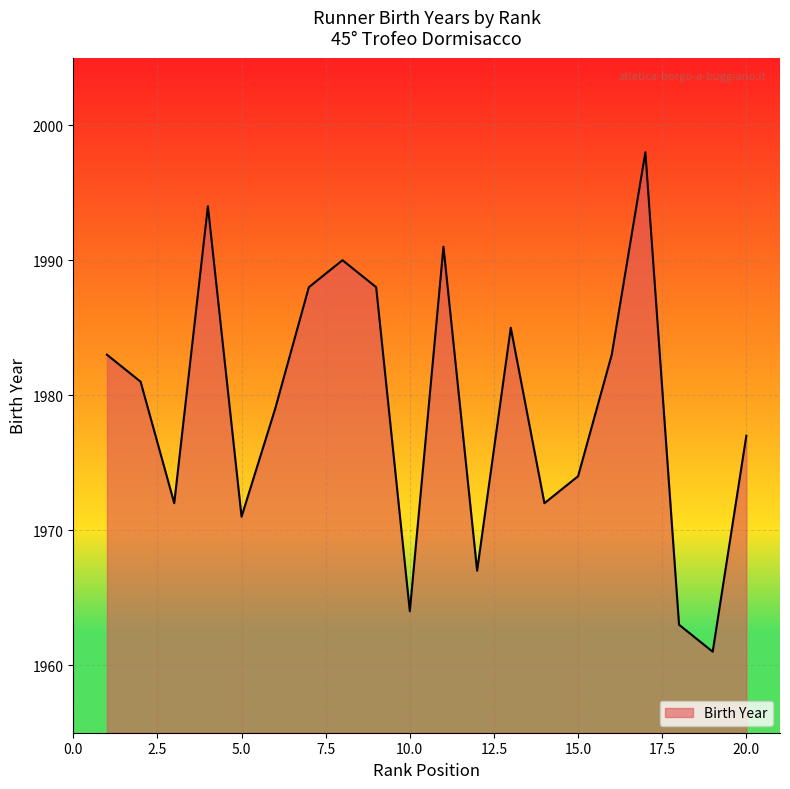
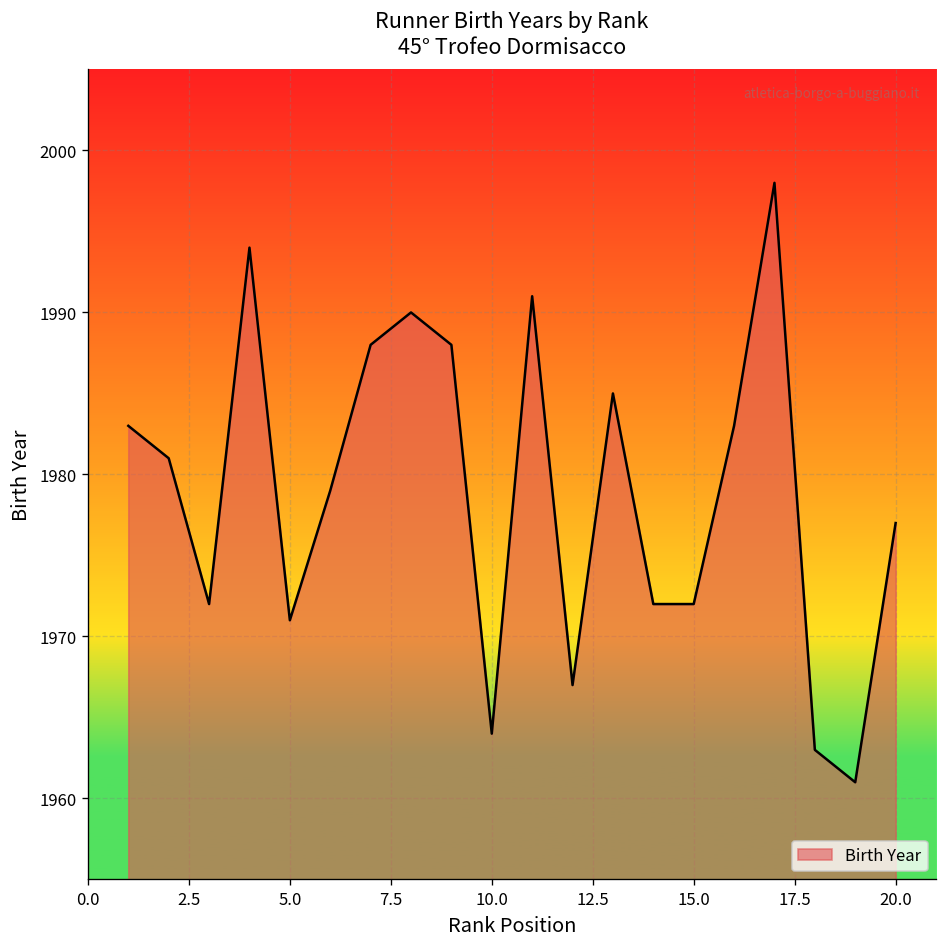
  {
    "5.0": 1971,
    "10.0": 1964,
-   "15.0": 1974,
+   "15.0": 1972,
    "20.0": 1977
  }
